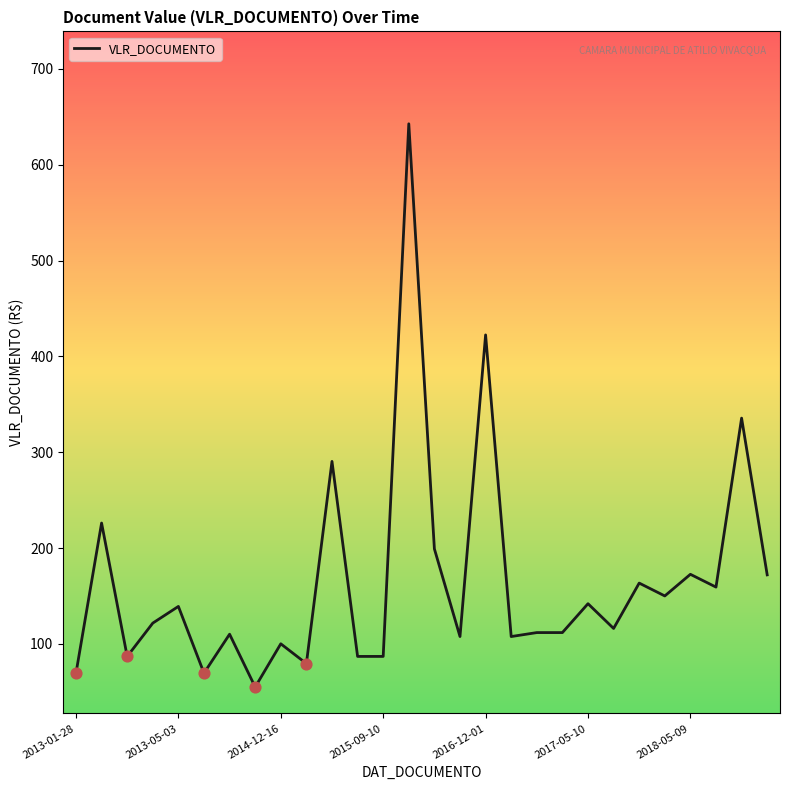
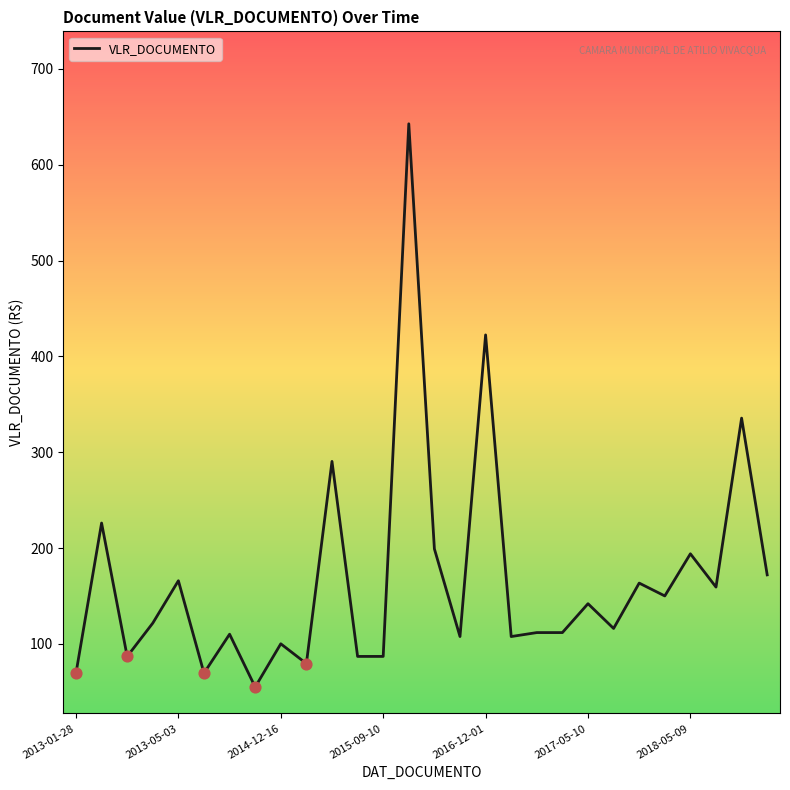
  {
    "VLR_DOCUMENTO": {
-     "2013-05-03": 140,
+     "2013-05-03": 170,
      "2014-12-16": 100,
      "2015-09-10": 90,
      "2016-12-01": 420,
      "2017-05-10": 140,
-     "2018-05-09": 170
+     "2018-05-09": 190
    }
  }
